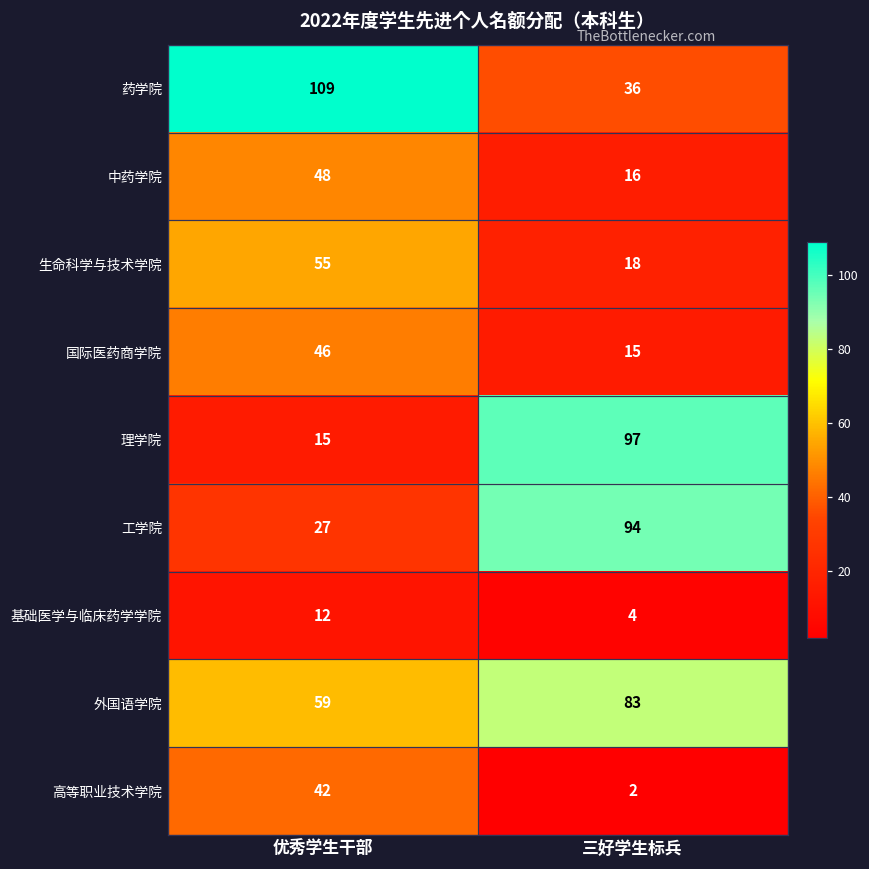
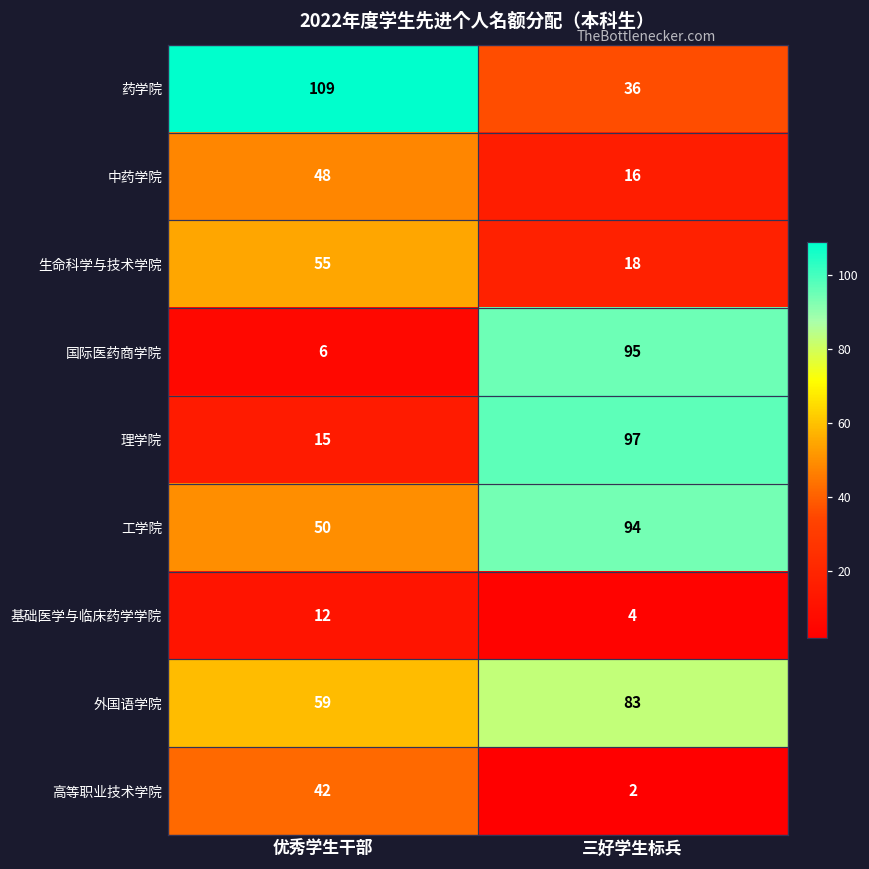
  {
    "药学院": {
      "优秀学生干部": 109,
      "三好学生标兵": 36
    },
    "中药学院": {
      "优秀学生干部": 48,
      "三好学生标兵": 16
    },
    "生命科学与技术学院": {
      "优秀学生干部": 55,
      "三好学生标兵": 18
    },
    "国际医药商学院": {
-     "优秀学生干部": 46,
-     "三好学生标兵": 15
+     "优秀学生干部": 6,
+     "三好学生标兵": 95
    },
    "理学院": {
      "优秀学生干部": 15,
      "三好学生标兵": 97
    },
    "工学院": {
-     "优秀学生干部": 27,
+     "优秀学生干部": 50,
      "三好学生标兵": 94
    },
    "基础医学与临床药学学院": {
      "优秀学生干部": 12,
      "三好学生标兵": 4
    },
    "外国语学院": {
      "优秀学生干部": 59,
      "三好学生标兵": 83
    },
    "高等职业技术学院": {
      "优秀学生干部": 42,
      "三好学生标兵": 2
    }
  }
